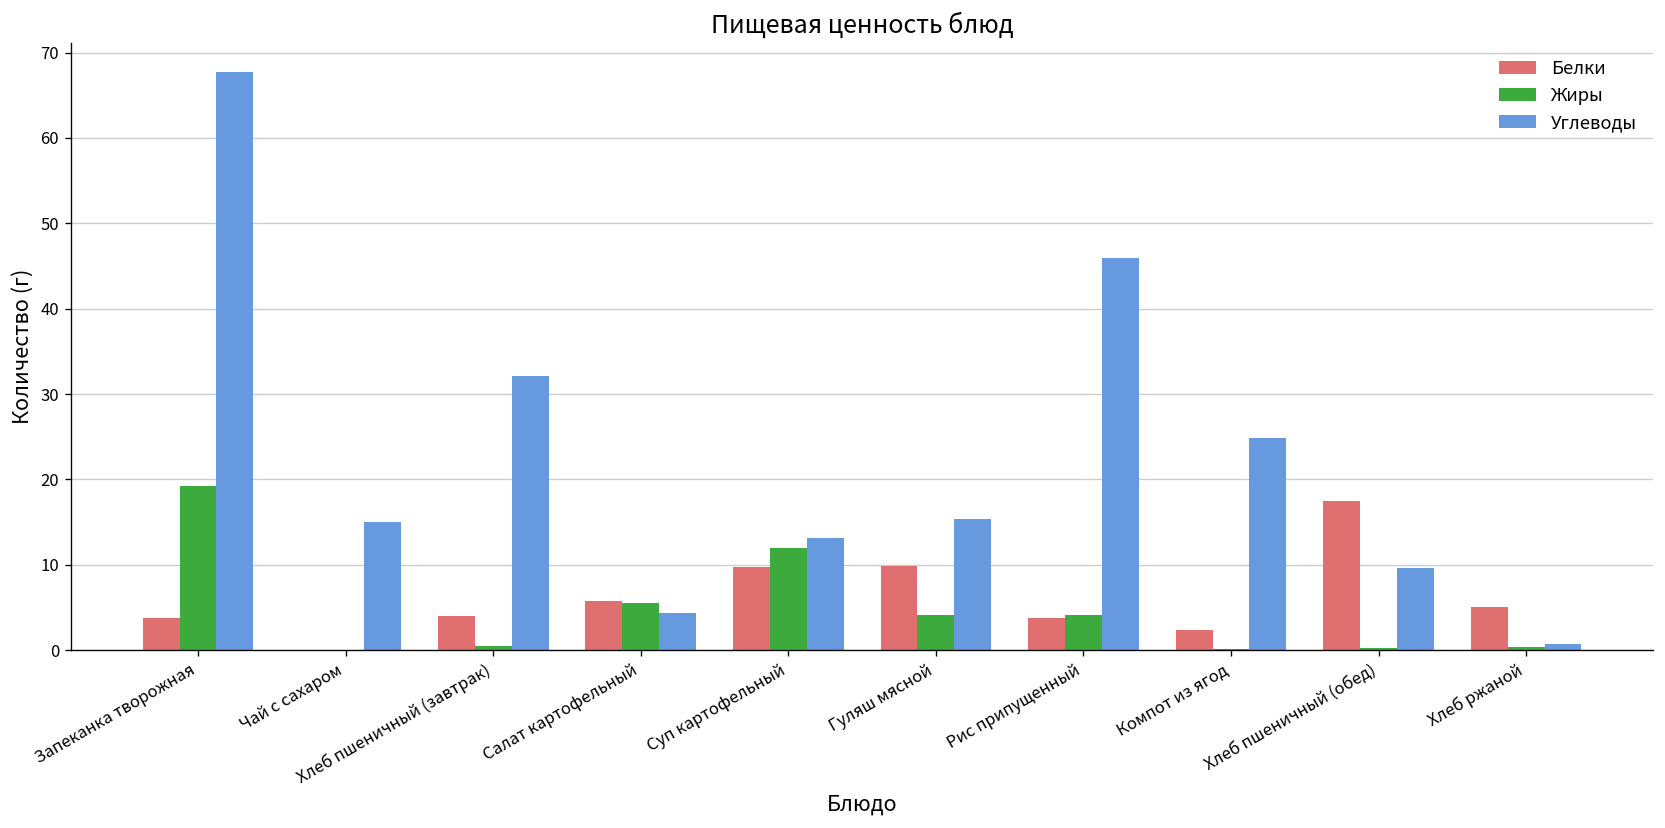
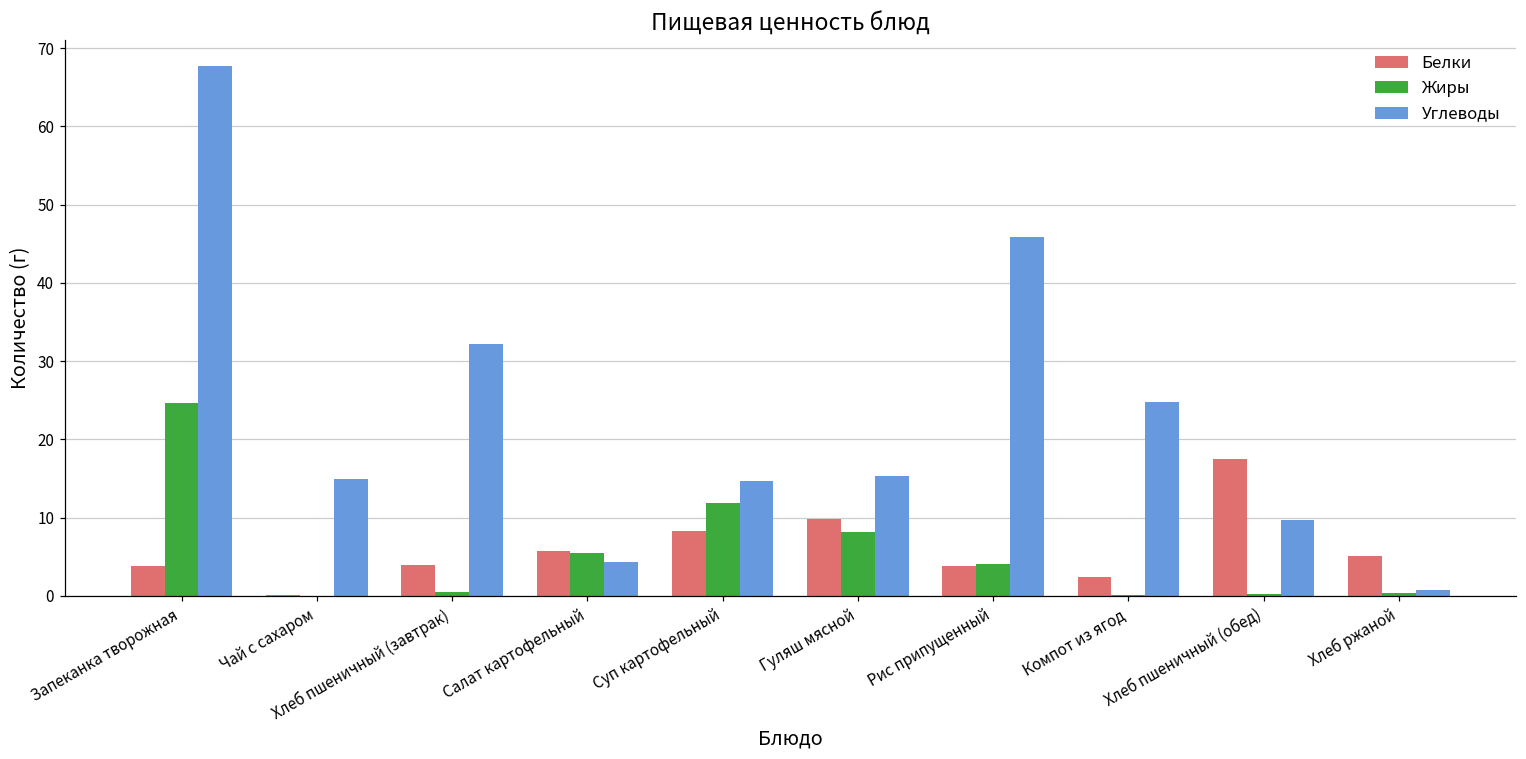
  {
    "Белки": {
      "Запеканка творожная": 4,
      "Хлеб пшеничный (завтрак)": 4,
      "Салат картофельный": 6,
-     "Суп картофельный": 10,
+     "Суп картофельный": 8,
      "Гуляш мясной": 10,
      "Рис припущенный": 4,
      "Компот из ягод": 2,
      "Хлеб пшеничный (обед)": 18,
      "Хлеб ржаной": 5
    },
    "Жиры": {
-     "Запеканка творожная": 19,
+     "Запеканка творожная": 25,
      "Хлеб пшеничный (завтрак)": 1,
      "Салат картофельный": 6,
      "Суп картофельный": 12,
-     "Гуляш мясной": 4,
+     "Гуляш мясной": 8,
      "Рис припущенный": 4
    },
    "Углеводы": {
      "Запеканка творожная": 68,
      "Чай с сахаром": 15,
      "Хлеб пшеничный (завтрак)": 32,
      "Салат картофельный": 4,
-     "Суп картофельный": 13,
+     "Суп картофельный": 15,
      "Гуляш мясной": 15,
      "Рис припущенный": 46,
      "Компот из ягод": 25,
      "Хлеб пшеничный (обед)": 10,
      "Хлеб ржаной": 1
    }
  }
